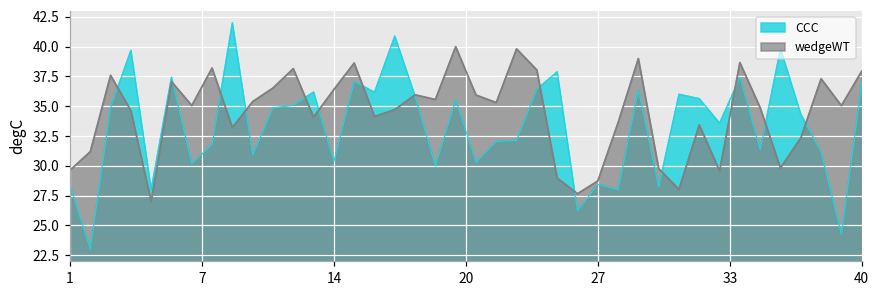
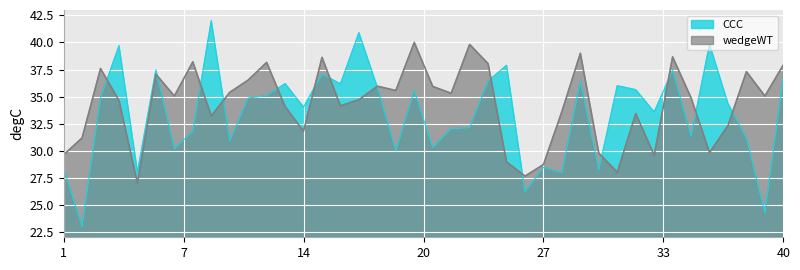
  {
    "CCC": {
      "1": 28.4,
-     "14": 30.4,
+     "14": 34.0,
      "27": 28.5,
      "40": 36.8
    },
    "wedgeWT": {
      "1": 29.6,
-     "14": 36.4,
+     "14": 31.8,
      "27": 28.7,
      "40": 37.9
    }
  }
